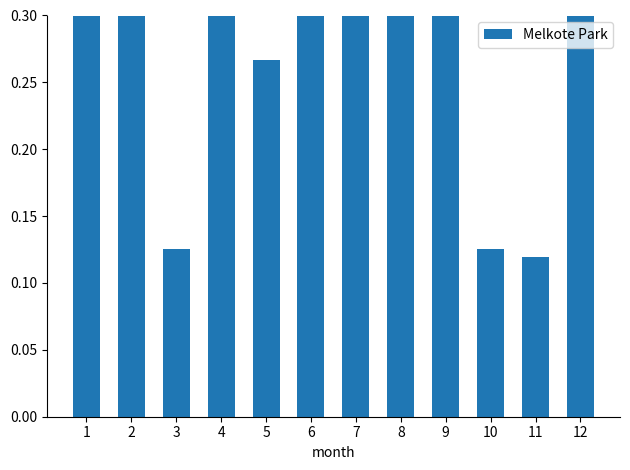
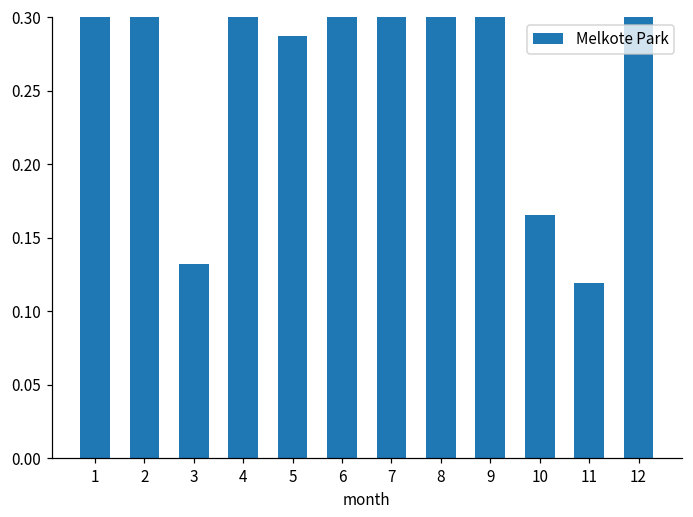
  {
-   "3": 0.126,
-   "5": 0.267,
-   "10": 0.125,
+   "3": 0.132,
+   "5": 0.287,
+   "10": 0.165,
    "11": 0.119
  }
